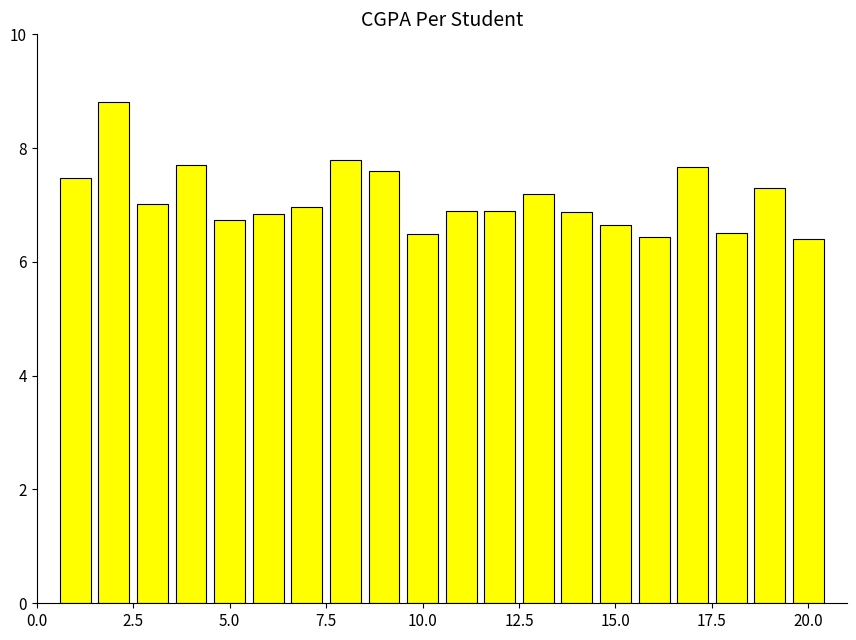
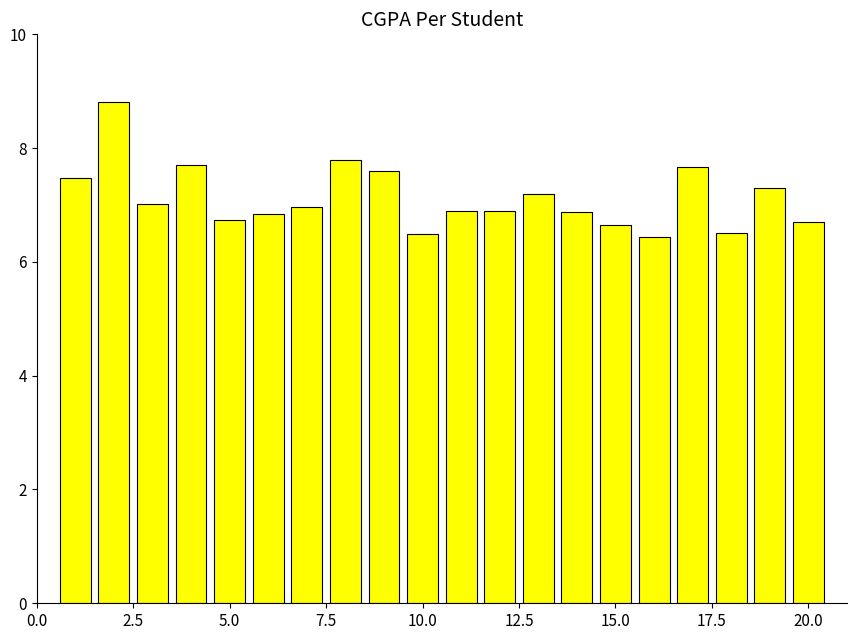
  {
    "5.0": 6.7,
    "10.0": 6.5,
    "15.0": 6.6,
-   "20.0": 6.4
+   "20.0": 6.7
  }
